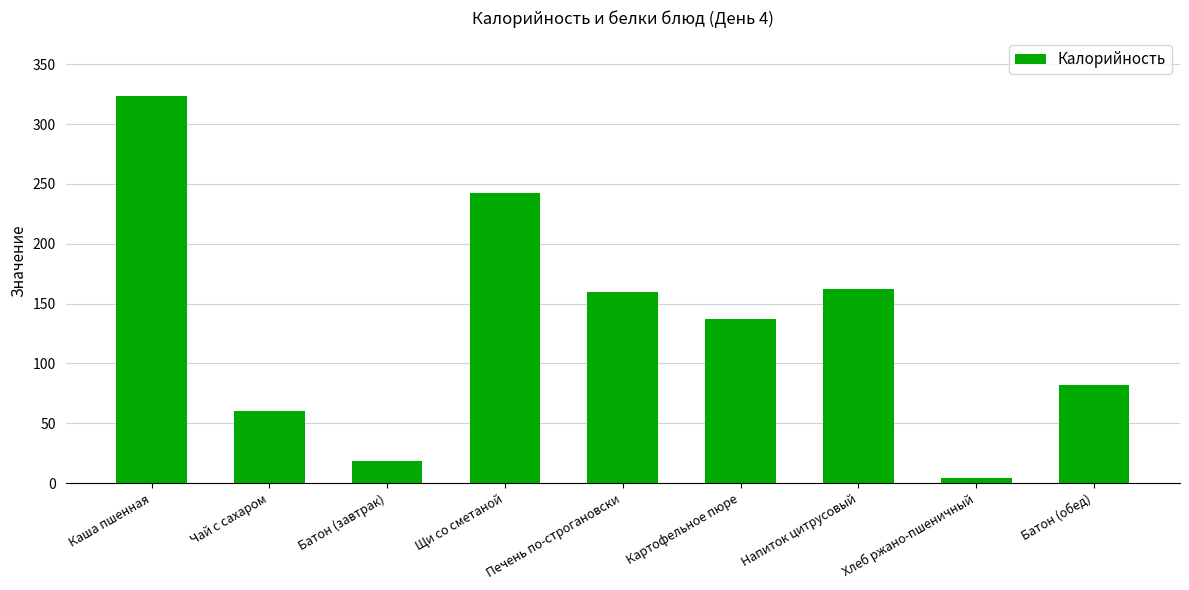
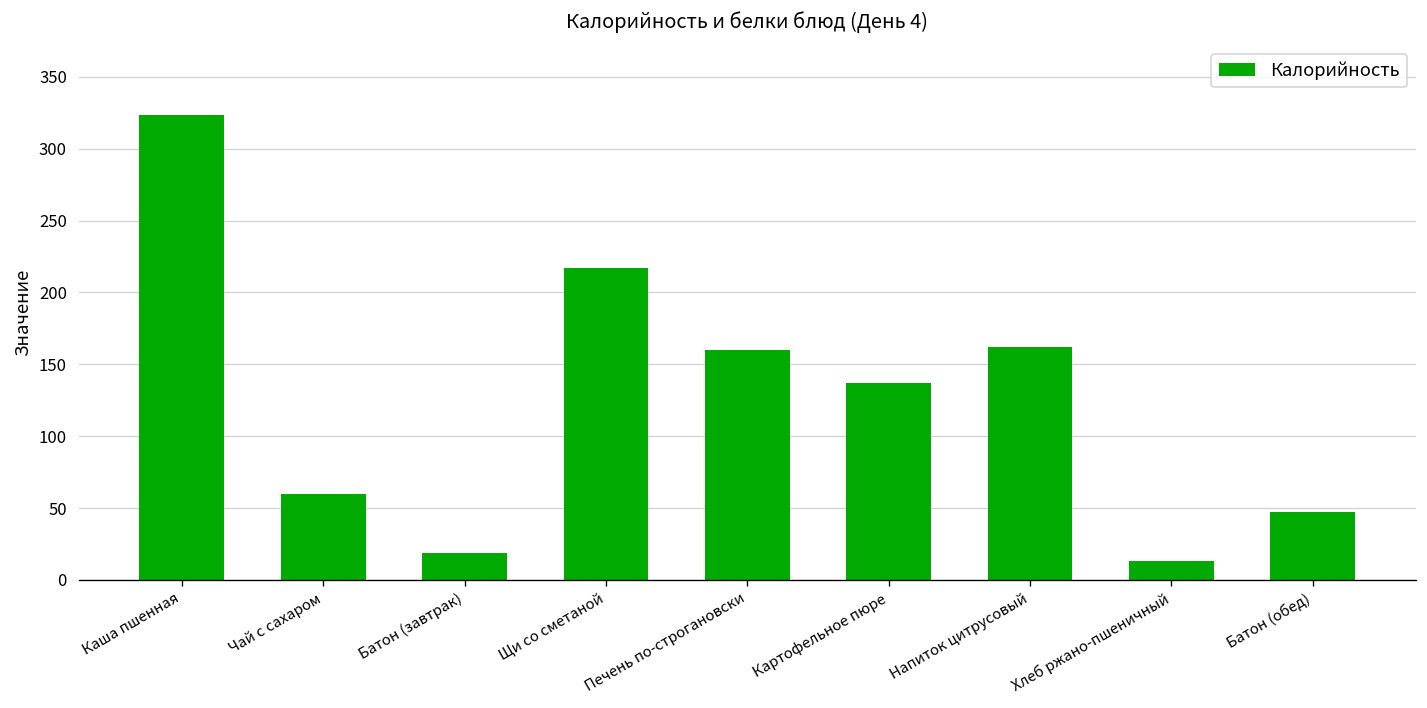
  {
    "Каша пшенная": 324,
    "Чай с сахаром": 60,
    "Батон (завтрак)": 18,
-   "Щи со сметаной": 242,
+   "Щи со сметаной": 217,
    "Печень по-строгановски": 160,
    "Картофельное пюре": 137,
    "Напиток цитрусовый": 162,
-   "Хлеб ржано-пшеничный": 4,
-   "Батон (обед)": 82
+   "Хлеб ржано-пшеничный": 13,
+   "Батон (обед)": 47
  }
